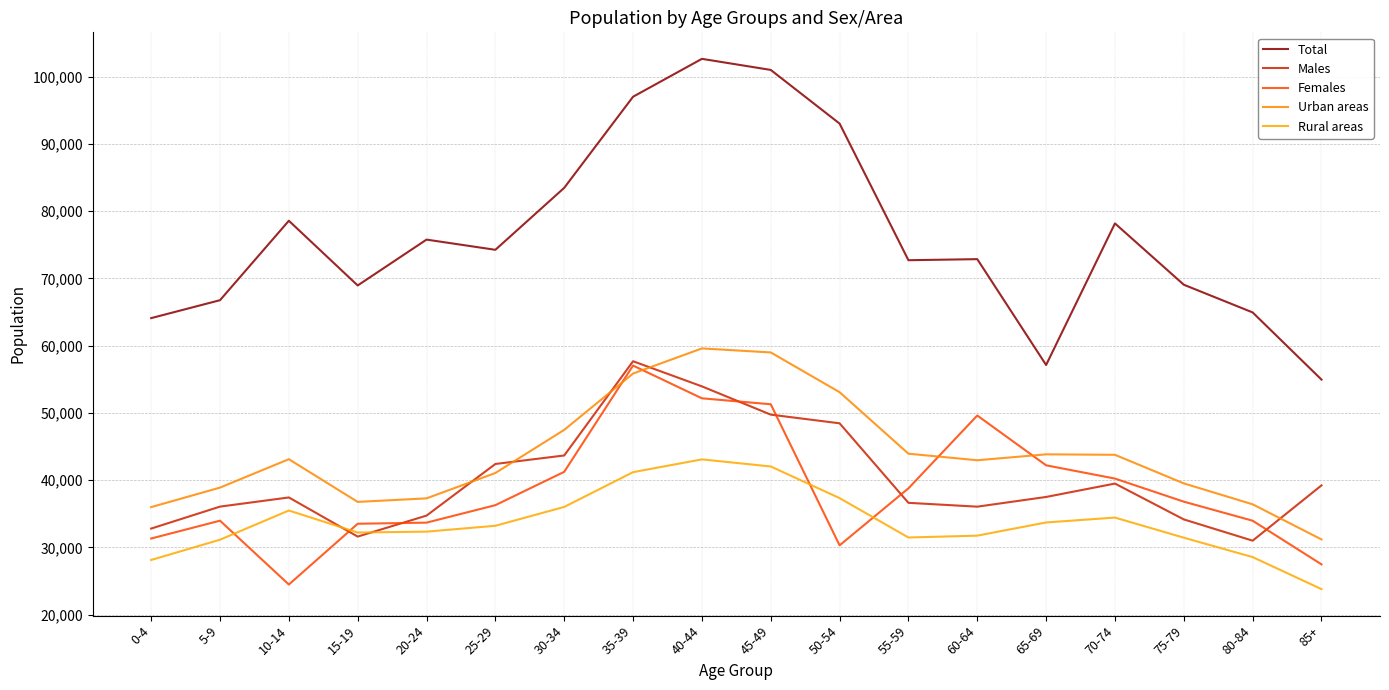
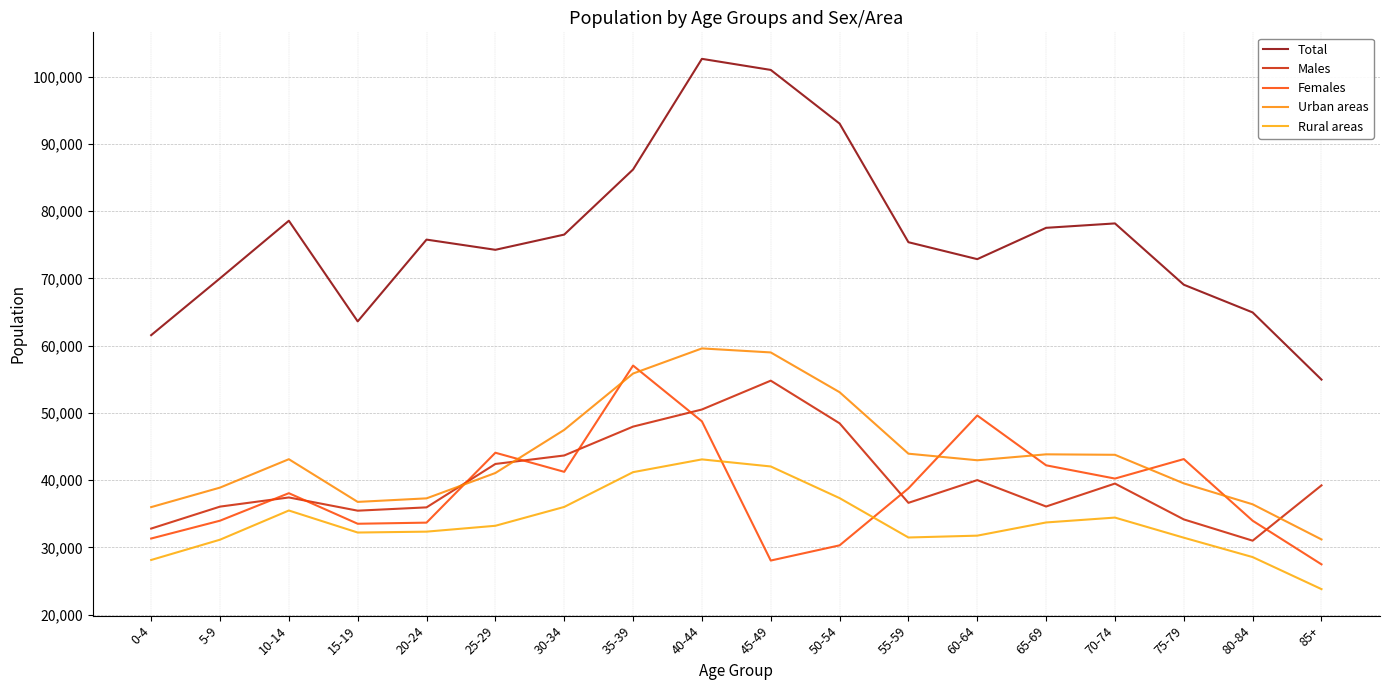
  {
    "Total": {
-     "0-4": "64,000",
-     "5-9": "67,000",
+     "0-4": "62,000",
+     "5-9": "70,000",
      "10-14": "79,000",
-     "15-19": "69,000",
+     "15-19": "64,000",
      "20-24": "76,000",
      "25-29": "74,000",
-     "30-34": "83,000",
-     "35-39": "97,000",
+     "30-34": "77,000",
+     "35-39": "86,000",
      "40-44": "103,000",
      "45-49": "101,000",
      "50-54": "93,000",
-     "55-59": "73,000",
+     "55-59": "75,000",
      "60-64": "73,000",
-     "65-69": "57,000",
+     "65-69": "78,000",
      "70-74": "78,000",
      "75-79": "69,000",
      "80-84": "65,000",
      "85+": "55,000"
    },
    "Males": {
      "0-4": "33,000",
      "5-9": "36,000",
      "10-14": "37,000",
-     "15-19": "32,000",
-     "20-24": "35,000",
+     "15-19": "35,000",
+     "20-24": "36,000",
      "25-29": "42,000",
      "30-34": "44,000",
-     "35-39": "58,000",
-     "40-44": "54,000",
-     "45-49": "50,000",
+     "35-39": "48,000",
+     "40-44": "50,000",
+     "45-49": "55,000",
      "50-54": "48,000",
      "55-59": "37,000",
-     "60-64": "36,000",
-     "65-69": "37,000",
+     "60-64": "40,000",
+     "65-69": "36,000",
      "70-74": "39,000",
      "75-79": "34,000",
      "80-84": "31,000",
      "85+": "39,000"
    },
    "Females": {
      "0-4": "31,000",
      "5-9": "34,000",
-     "10-14": "24,000",
+     "10-14": "38,000",
      "15-19": "34,000",
      "20-24": "34,000",
-     "25-29": "36,000",
+     "25-29": "44,000",
      "30-34": "41,000",
      "35-39": "57,000",
-     "40-44": "52,000",
-     "45-49": "51,000",
+     "40-44": "49,000",
+     "45-49": "28,000",
      "50-54": "30,000",
      "55-59": "39,000",
      "60-64": "50,000",
      "65-69": "42,000",
      "70-74": "40,000",
-     "75-79": "37,000",
+     "75-79": "43,000",
      "80-84": "34,000",
      "85+": "27,000"
    }
  }
